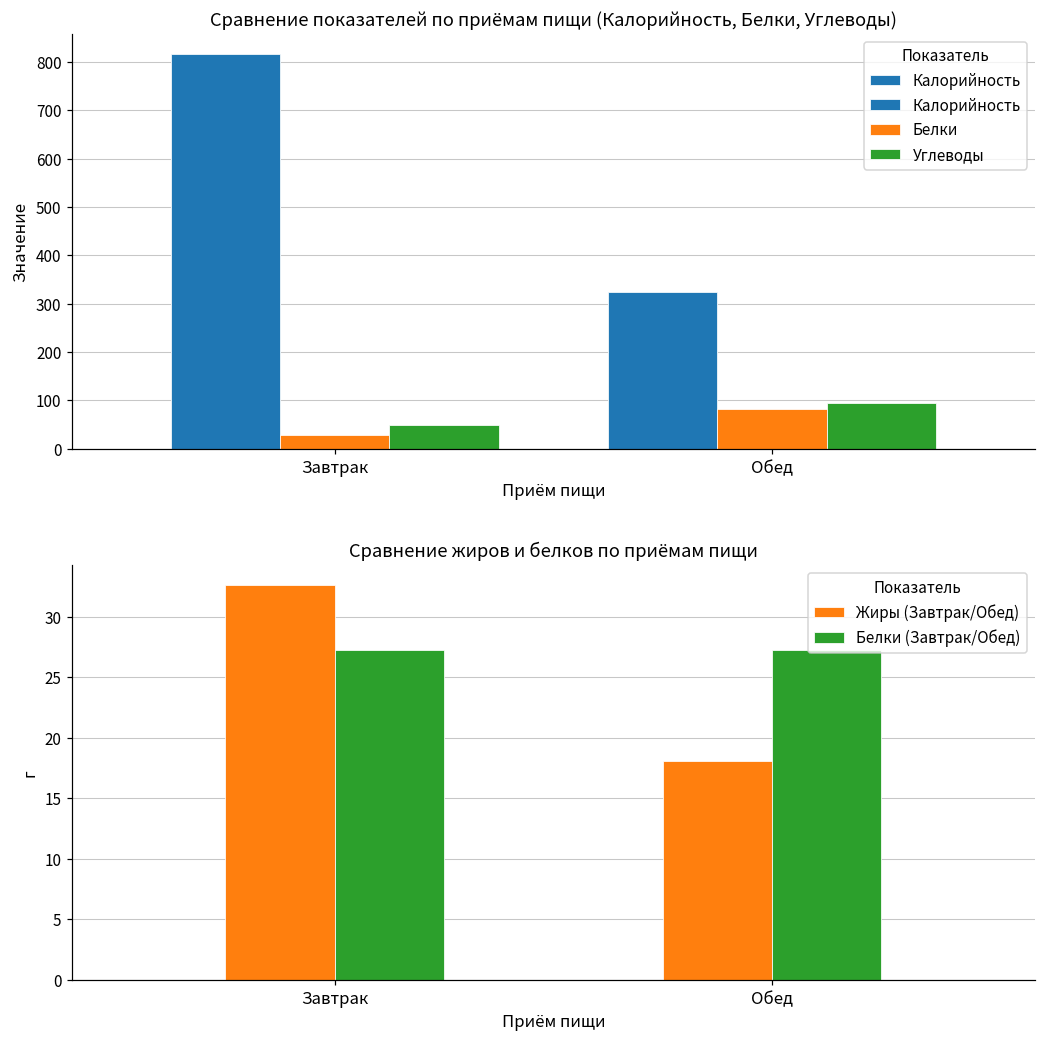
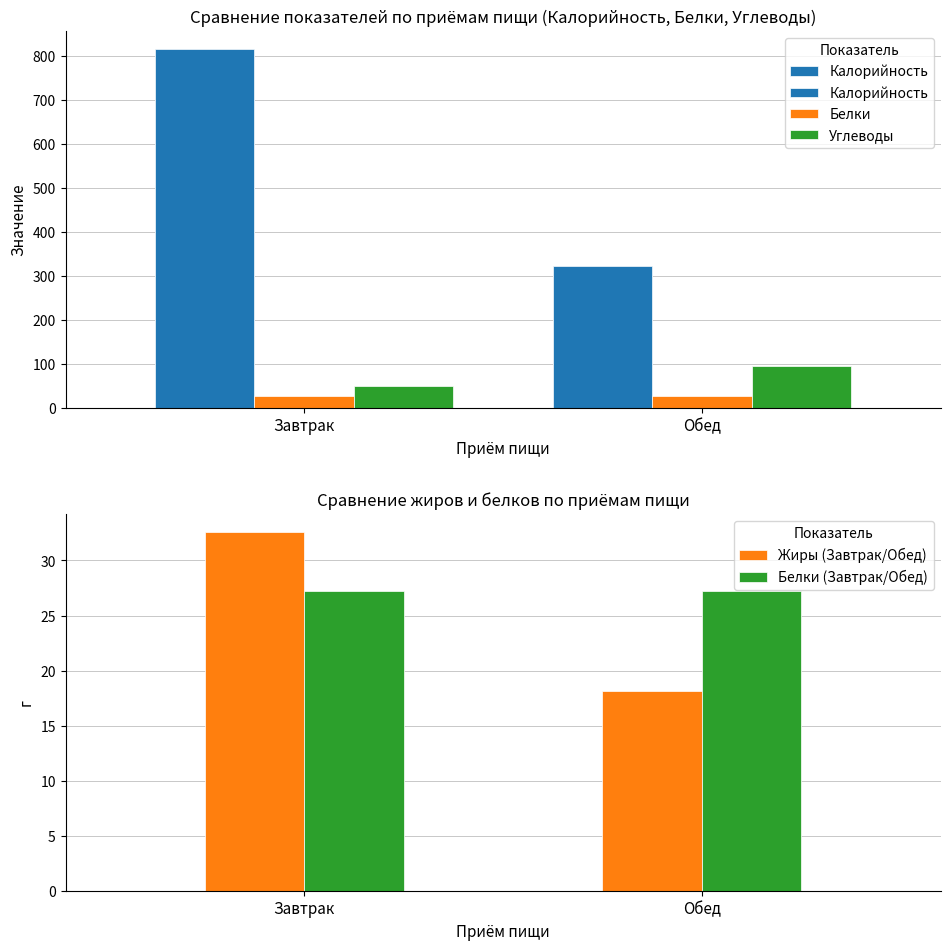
  {
    "Сравнение показателей по приёмам пищи (Калорийность, Белки, Углеводы)": {
      "Калорийность": {
        "Завтрак": 820,
        "Обед": 320
      },
      "Белки": {
        "Завтрак": 30,
-       "Обед": 80
+       "Обед": 30
      },
      "Углеводы": {
        "Завтрак": 50,
        "Обед": 90
      }
    },
    "Сравнение жиров и белков по приёмам пищи": {
      "Жиры (Завтрак/Обед)": {
        "Завтрак": 32.6,
        "Обед": 18.1
      },
      "Белки (Завтрак/Обед)": {
        "Завтрак": 27.2,
        "Обед": 27.3
      }
    }
  }
